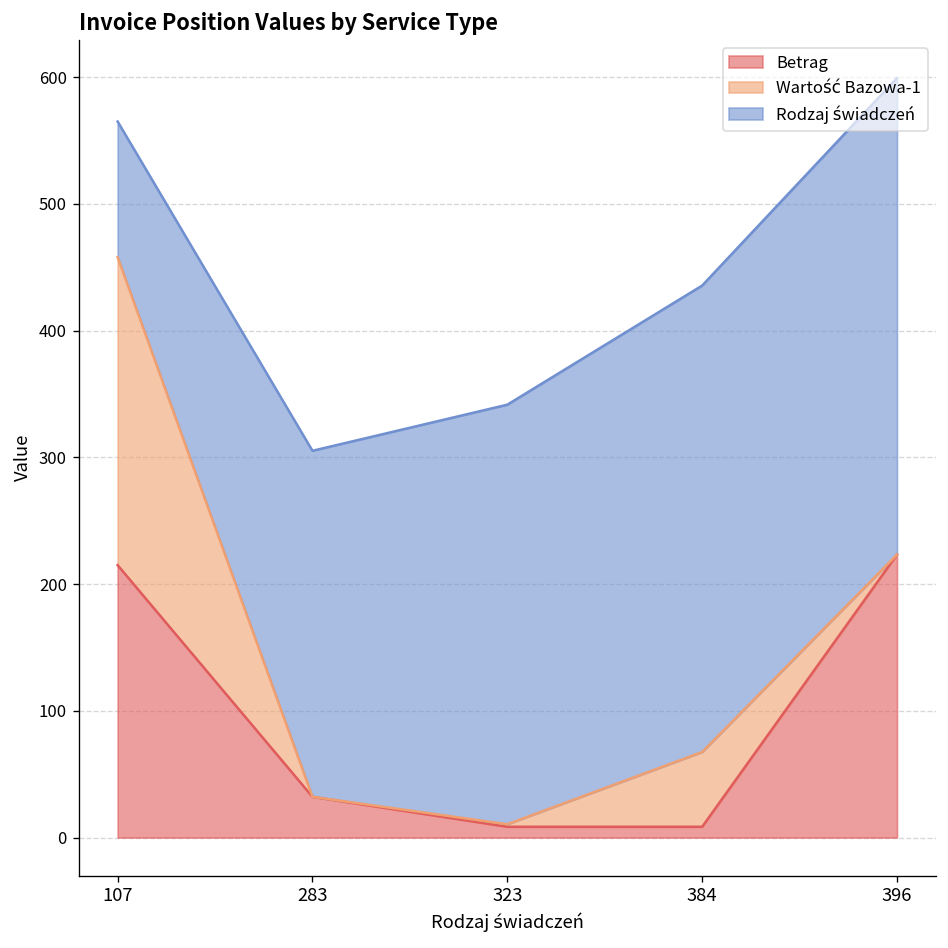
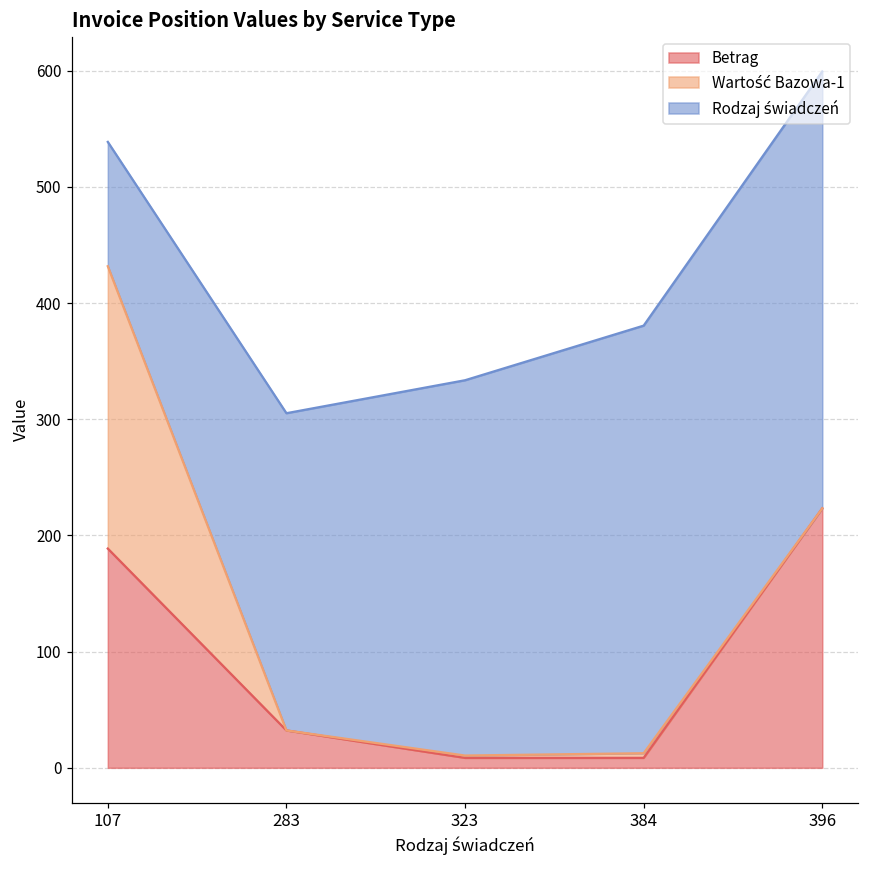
  {
    "Betrag": {
-     "107": 215,
+     "107": 189,
      "384": 9
    },
    "Wartość Bazowa-1": {
      "107": 243,
-     "384": 59
+     "384": 4
    },
    "Rodzaj świadczeń": {
      "107": 107,
      "283": 273,
-     "323": 331,
+     "323": 323,
      "384": 368
    }
  }
